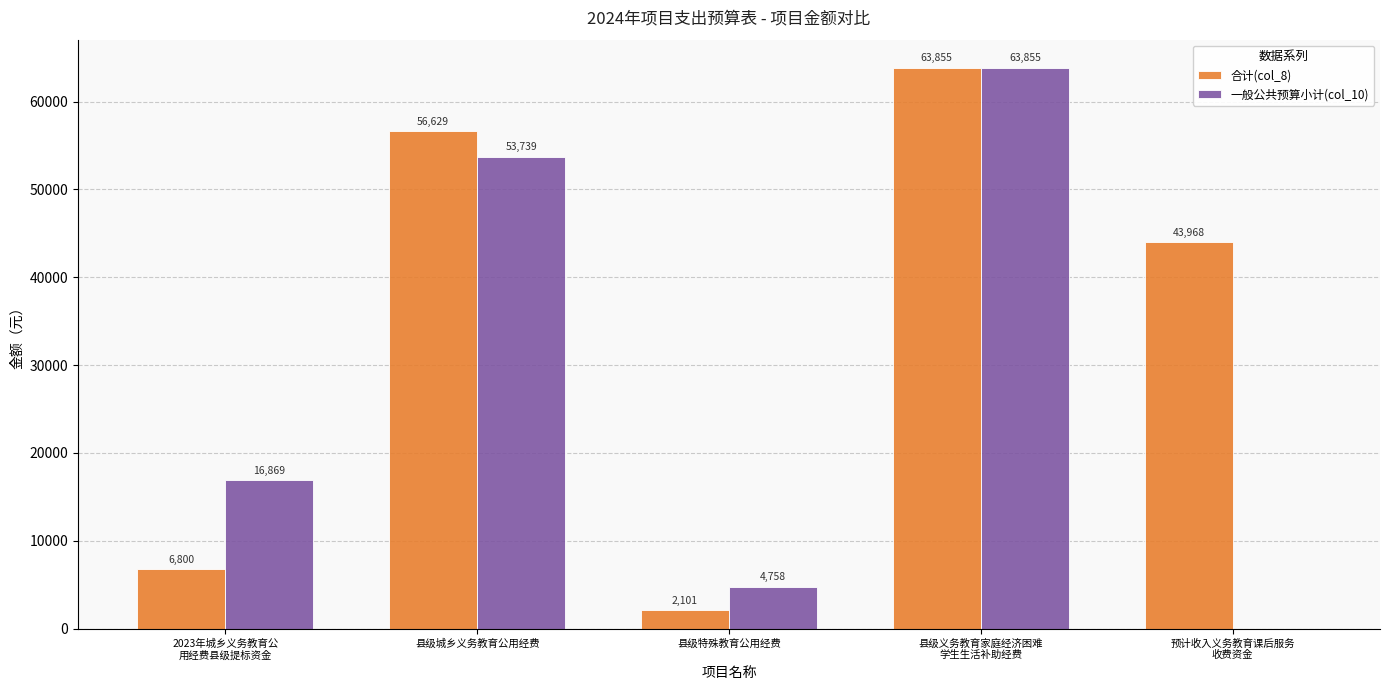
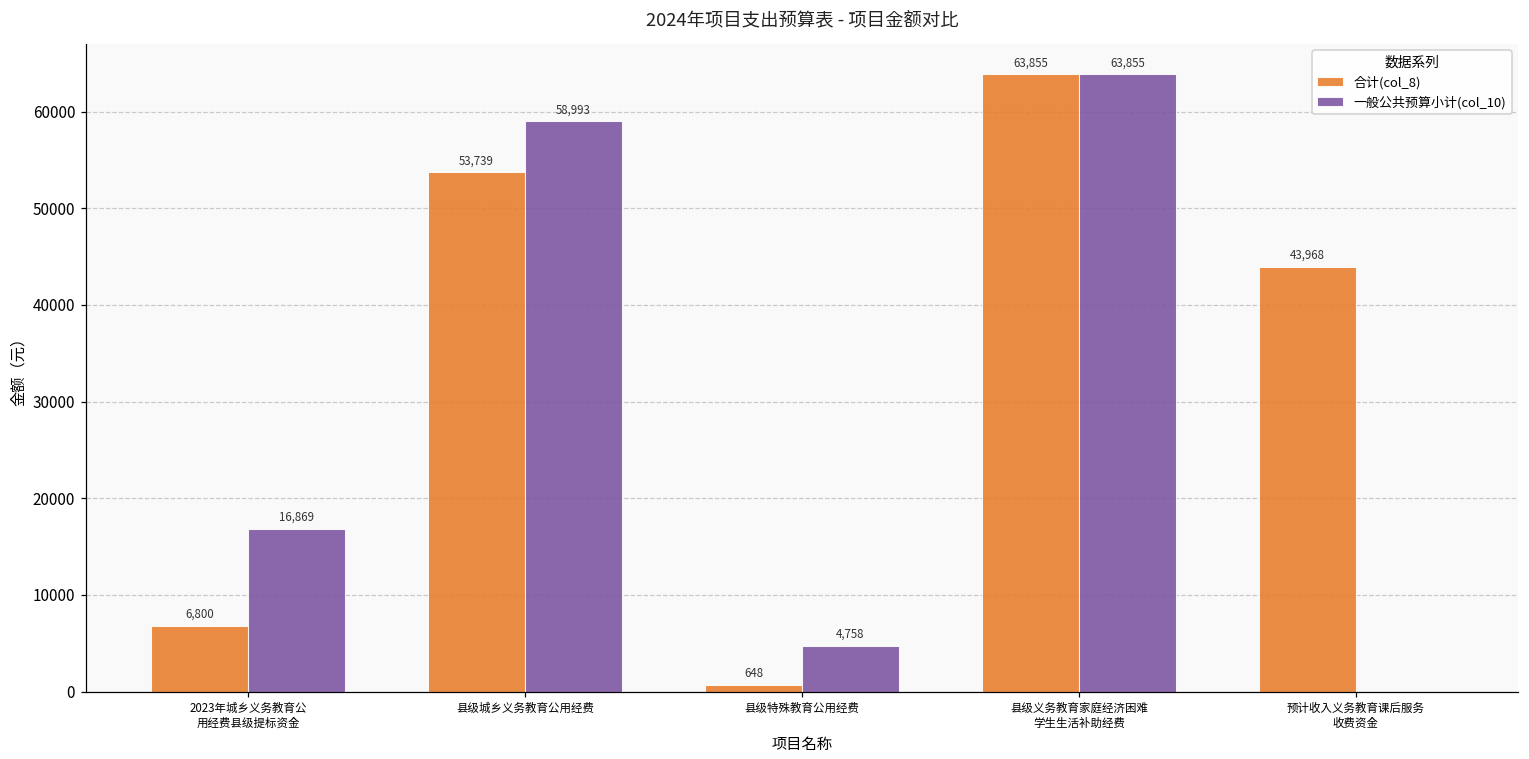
  {
    "合计(col_8)": {
      "2023年城乡义务教育公 用经费县级提标资金": "6,800",
-     "县级城乡义务教育公用经费": "56,629",
-     "县级特殊教育公用经费": "2,101",
+     "县级城乡义务教育公用经费": "53,739",
+     "县级特殊教育公用经费": "648",
      "县级义务教育家庭经济困难 学生生活补助经费": "63,855",
      "预计收入义务教育课后服务 收费资金": "43,968"
    },
    "一般公共预算小计(col_10)": {
      "2023年城乡义务教育公 用经费县级提标资金": "16,869",
-     "县级城乡义务教育公用经费": "53,739",
+     "县级城乡义务教育公用经费": "58,993",
      "县级特殊教育公用经费": "4,758",
      "县级义务教育家庭经济困难 学生生活补助经费": "63,855"
    }
  }
